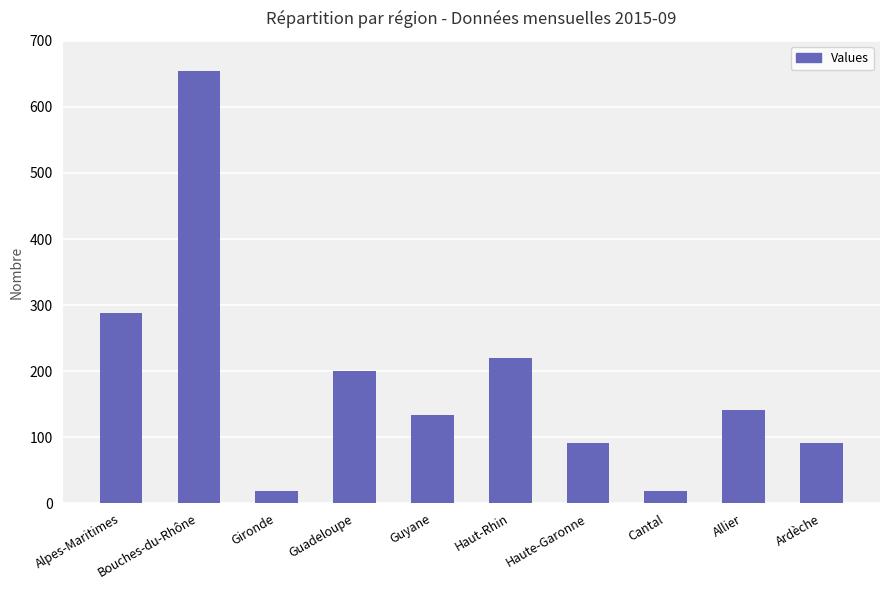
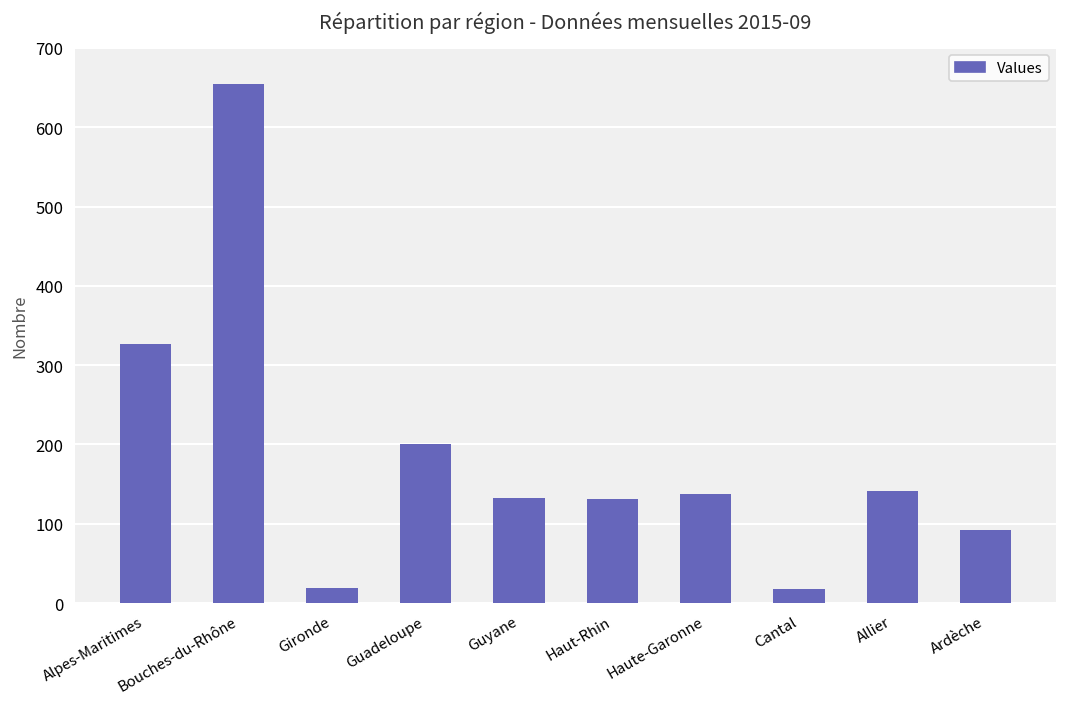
  {
-   "Alpes-Maritimes": 290,
+   "Alpes-Maritimes": 330,
    "Bouches-du-Rhône": 660,
    "Gironde": 20,
    "Guadeloupe": 200,
    "Guyane": 130,
-   "Haut-Rhin": 220,
-   "Haute-Garonne": 90,
+   "Haut-Rhin": 130,
+   "Haute-Garonne": 140,
    "Cantal": 20,
    "Allier": 140,
    "Ardèche": 90
  }
